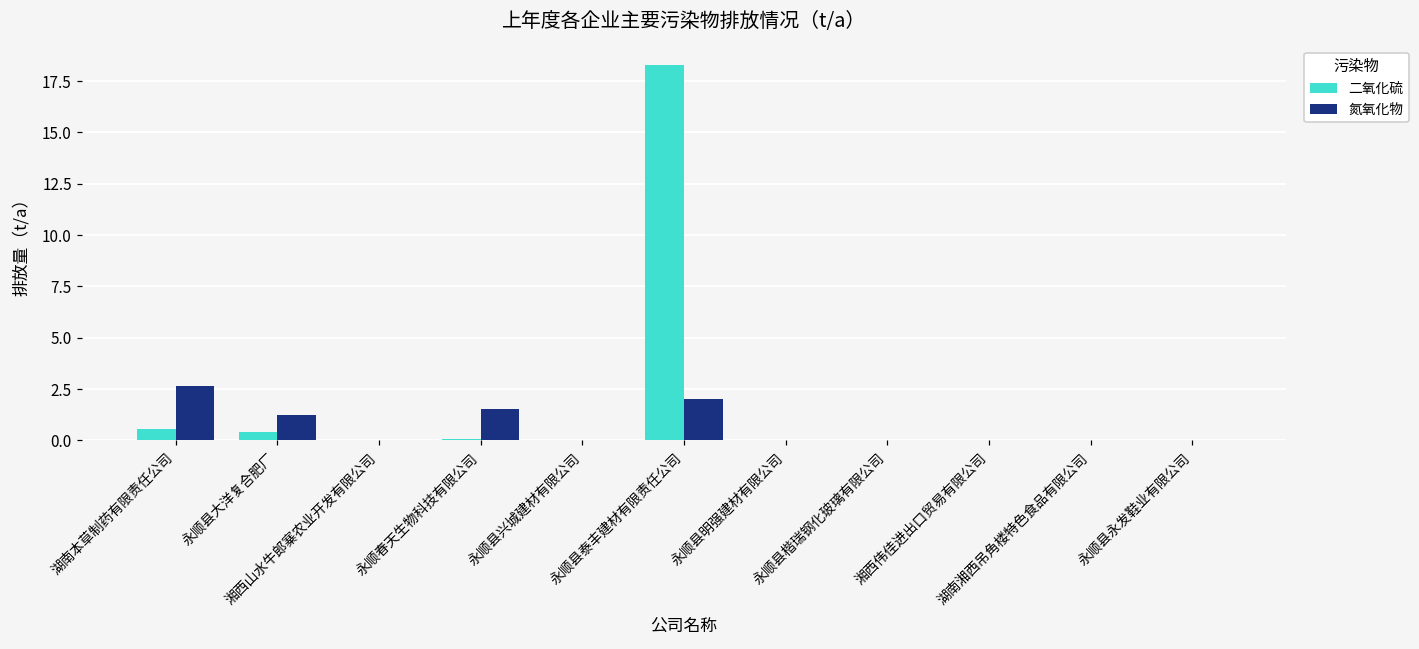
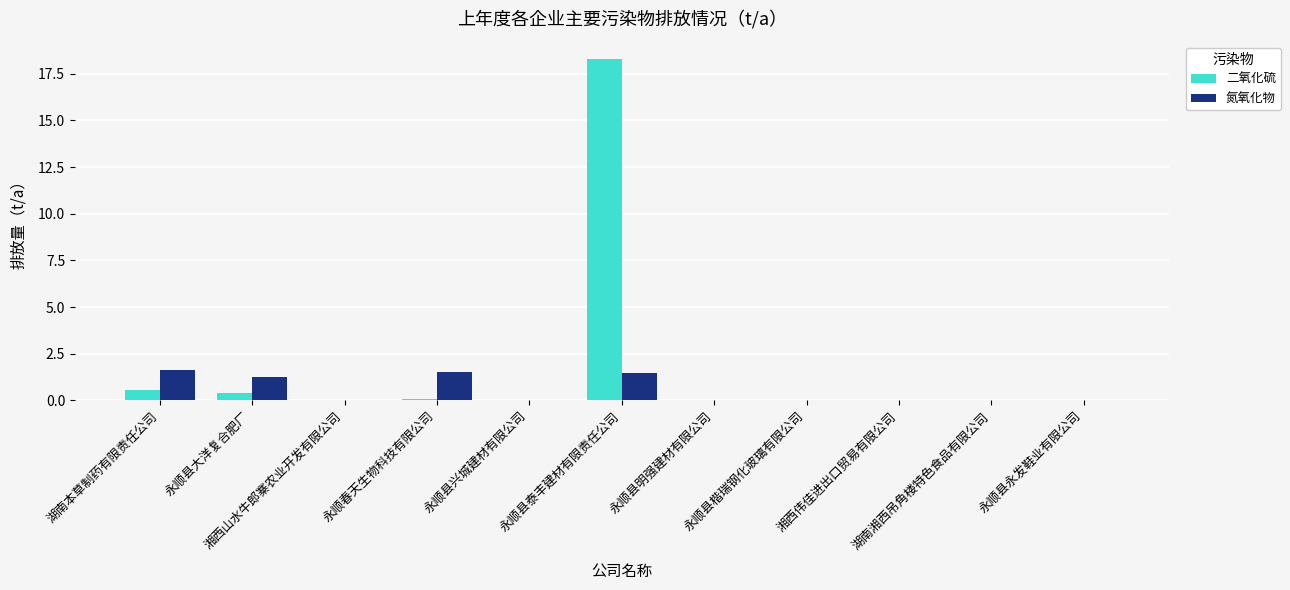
  {
    "二氧化硫": {
      "湖南本草制药有限责任公司": 0.6,
      "永顺县大洋复合肥厂": 0.4,
      "湘西山水牛郎寨农业开发有限公司": 0.0,
      "永顺县兴城建材有限公司": 0.0,
      "永顺县泰丰建材有限责任公司": 18.3,
      "永顺县明强建材有限公司": 0.0,
      "永顺县楷瑞钢化玻璃有限公司": 0.0,
      "湘西伟佳进出口贸易有限公司": 0.0,
      "湖南湘西吊角楼特色食品有限公司": 0.0,
      "永顺县永发鞋业有限公司": 0.0
    },
    "氮氧化物": {
-     "湖南本草制药有限责任公司": 2.7,
+     "湖南本草制药有限责任公司": 1.6,
      "永顺县大洋复合肥厂": 1.2,
      "湘西山水牛郎寨农业开发有限公司": 0.0,
      "永顺春天生物科技有限公司": 1.5,
      "永顺县兴城建材有限公司": 0.0,
-     "永顺县泰丰建材有限责任公司": 2.0,
+     "永顺县泰丰建材有限责任公司": 1.5,
      "永顺县明强建材有限公司": 0.0,
      "永顺县楷瑞钢化玻璃有限公司": 0.0,
      "湘西伟佳进出口贸易有限公司": 0.0,
      "湖南湘西吊角楼特色食品有限公司": 0.0,
      "永顺县永发鞋业有限公司": 0.0
    }
  }
